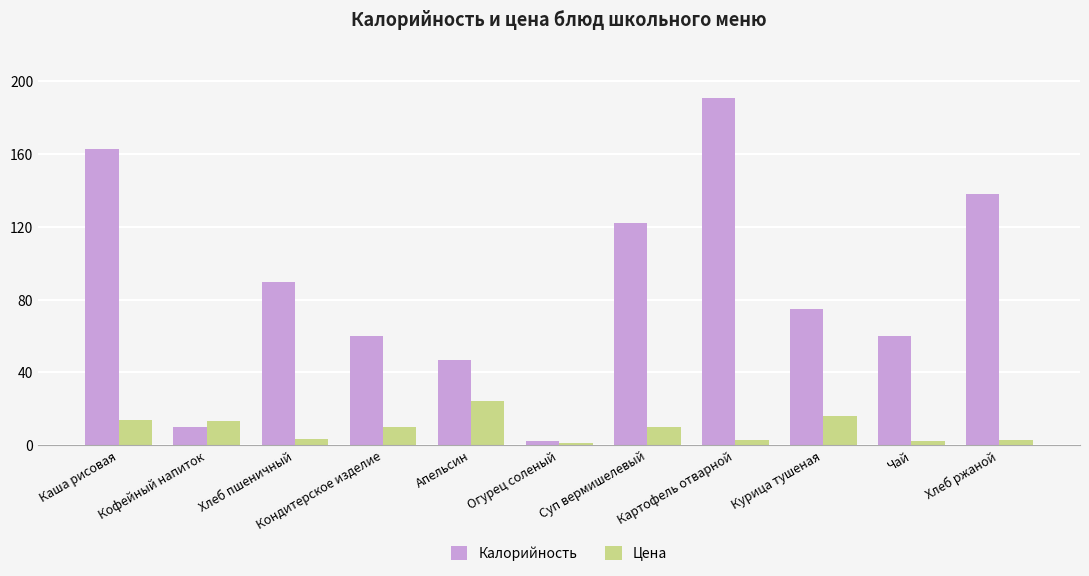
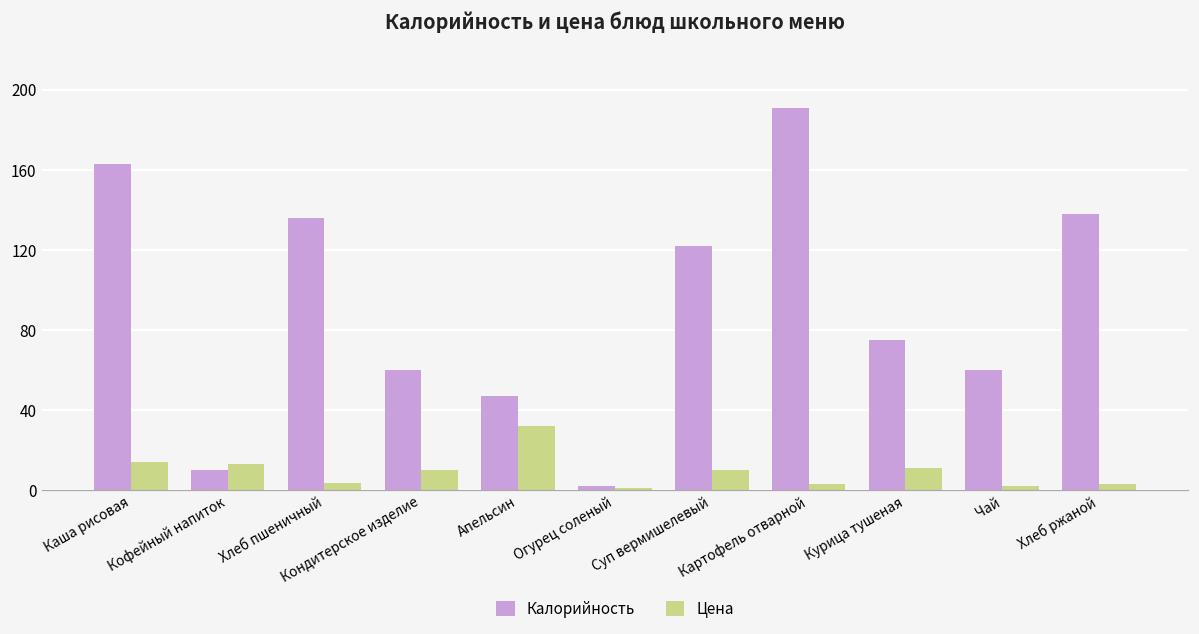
  {
    "Калорийность": {
      "Каша рисовая": 163,
      "Кофейный напиток": 10,
-     "Хлеб пшеничный": 90,
+     "Хлеб пшеничный": 136,
      "Кондитерское изделие": 60,
      "Апельсин": 47,
      "Огурец соленый": 2,
      "Суп вермишелевый": 122,
      "Картофель отварной": 191,
      "Курица тушеная": 75,
      "Чай": 60,
      "Хлеб ржаной": 138
    },
    "Цена": {
      "Каша рисовая": 14,
      "Кофейный напиток": 13,
      "Хлеб пшеничный": 4,
      "Кондитерское изделие": 10,
-     "Апельсин": 24,
+     "Апельсин": 32,
      "Суп вермишелевый": 10,
      "Картофель отварной": 3,
-     "Курица тушеная": 16,
+     "Курица тушеная": 11,
      "Чай": 2,
      "Хлеб ржаной": 3
    }
  }
